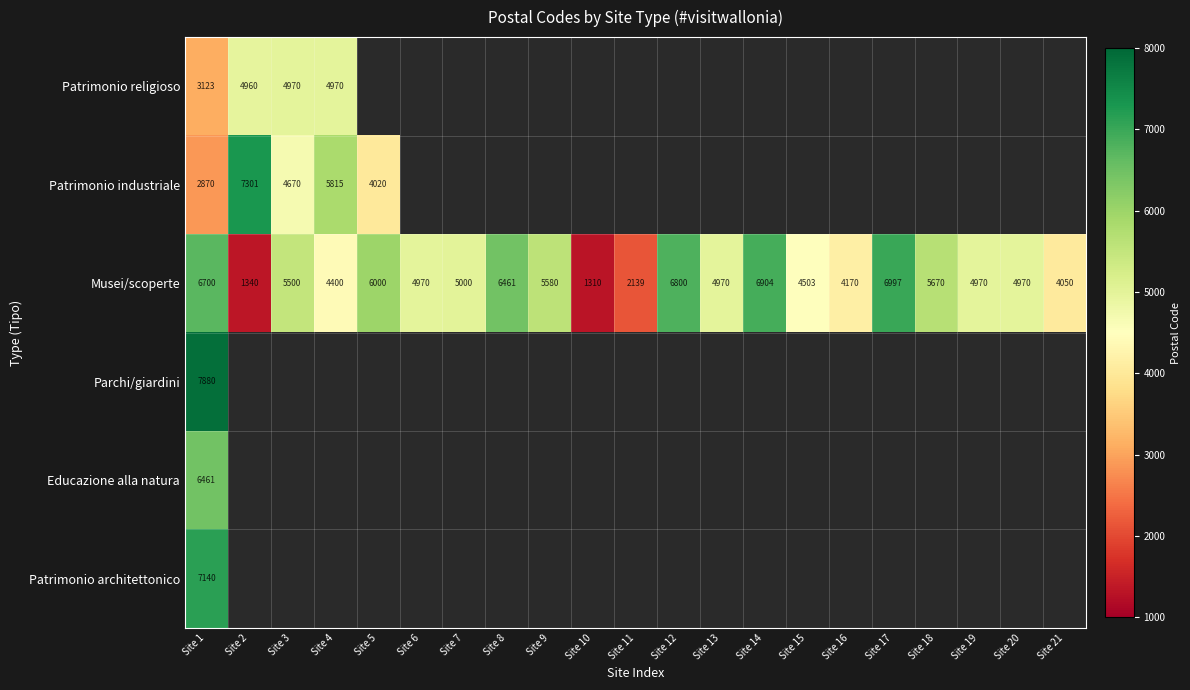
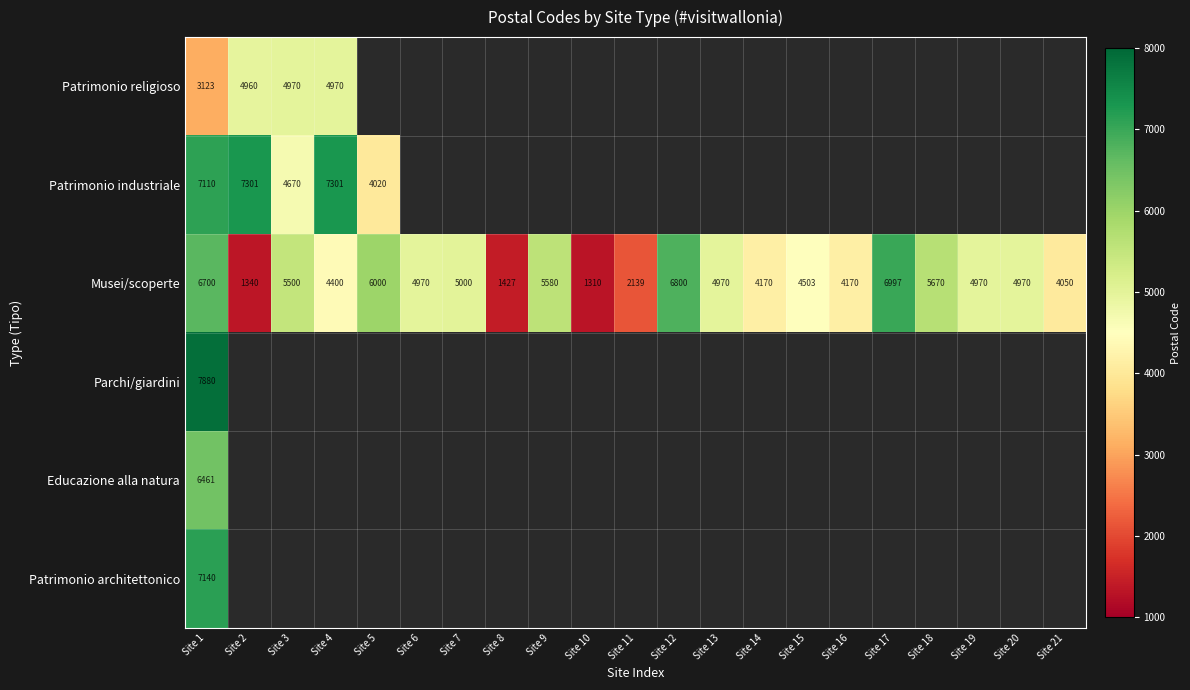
  {
    "Patrimonio religioso": {
      "Site 1": 3123,
      "Site 2": 4960,
      "Site 3": 4970,
      "Site 4": 4970
    },
    "Patrimonio industriale": {
-     "Site 1": 2870,
+     "Site 1": 7110,
      "Site 2": 7301,
      "Site 3": 4670,
-     "Site 4": 5815,
+     "Site 4": 7301,
      "Site 5": 4020
    },
    "Musei/scoperte": {
      "Site 1": 6700,
      "Site 2": 1340,
      "Site 3": 5500,
      "Site 4": 4400,
      "Site 5": 6000,
      "Site 6": 4970,
      "Site 7": 5000,
-     "Site 8": 6461,
+     "Site 8": 1427,
      "Site 9": 5580,
      "Site 10": 1310,
      "Site 11": 2139,
      "Site 12": 6800,
      "Site 13": 4970,
-     "Site 14": 6904,
+     "Site 14": 4170,
      "Site 15": 4503,
      "Site 16": 4170,
      "Site 17": 6997,
      "Site 18": 5670,
      "Site 19": 4970,
      "Site 20": 4970,
      "Site 21": 4050
    },
    "Parchi/giardini": {
      "Site 1": 7880
    },
    "Educazione alla natura": {
      "Site 1": 6461
    },
    "Patrimonio architettonico": {
      "Site 1": 7140
    }
  }
